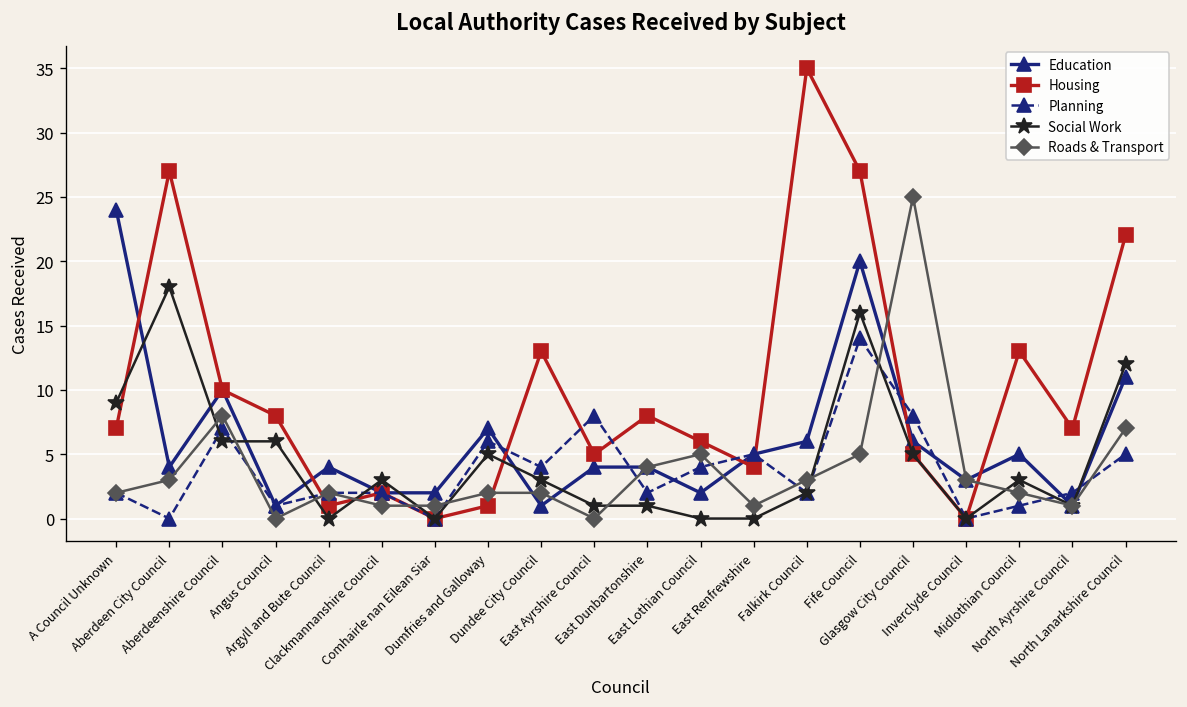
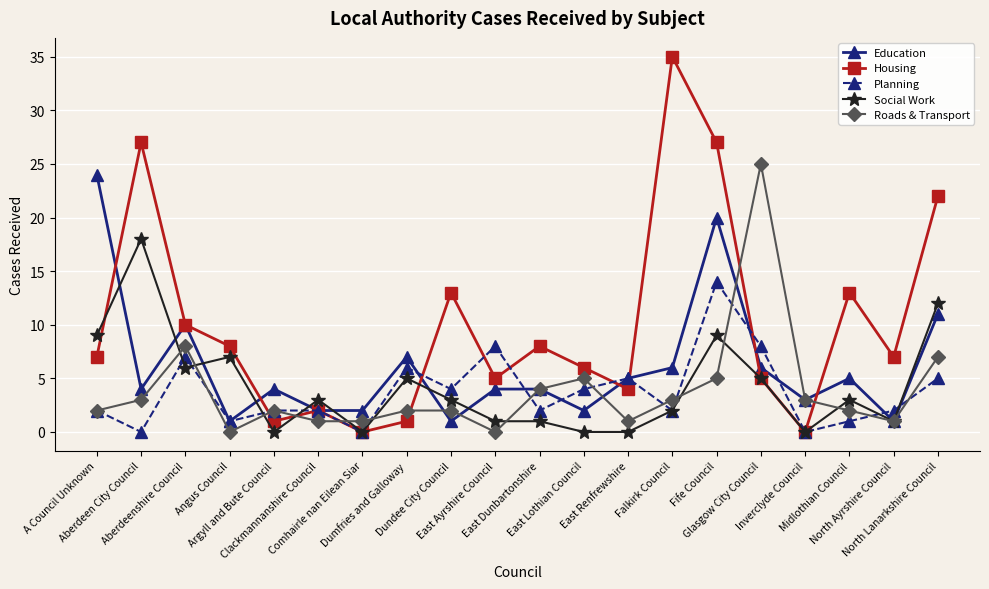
  {
    "Housing": {
      "A Council Unknown": 7,
      "Aberdeen City Council": 27,
      "Angus Council": 8,
      "Argyll and Bute Council": 1,
      "Dumfries and Galloway": 1,
      "Dundee City Council": 13,
      "East Ayrshire Council": 5,
      "East Dunbartonshire": 8,
      "East Lothian Council": 6,
      "East Renfrewshire": 4,
      "Falkirk Council": 35,
      "Fife Council": 27,
      "Midlothian Council": 13,
      "North Ayrshire Council": 7,
      "North Lanarkshire Council": 22
    },
    "Social Work": {
      "A Council Unknown": 9,
      "Aberdeen City Council": 18,
      "Aberdeenshire Council": 6,
-     "Angus Council": 6,
+     "Angus Council": 7,
      "Argyll and Bute Council": 0,
      "Clackmannanshire Council": 3,
      "Dumfries and Galloway": 5,
      "Dundee City Council": 3,
      "East Ayrshire Council": 1,
      "East Dunbartonshire": 1,
      "East Lothian Council": 0,
      "East Renfrewshire": 0,
-     "Fife Council": 16,
+     "Fife Council": 9,
      "Midlothian Council": 3,
      "North Lanarkshire Council": 12
    },
    "Roads & Transport": {
      "Aberdeen City Council": 3,
      "Aberdeenshire Council": 8,
      "Angus Council": 0,
      "Clackmannanshire Council": 1,
      "Comhairle nan Eilean Siar": 1,
      "Dumfries and Galloway": 2,
      "Dundee City Council": 2,
      "East Ayrshire Council": 0,
      "East Lothian Council": 5,
      "East Renfrewshire": 1,
      "Falkirk Council": 3,
      "Fife Council": 5,
      "Glasgow City Council": 25,
      "Midlothian Council": 2,
      "North Lanarkshire Council": 7
    }
  }
